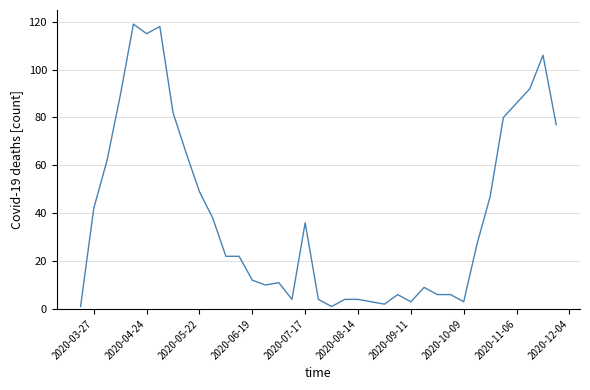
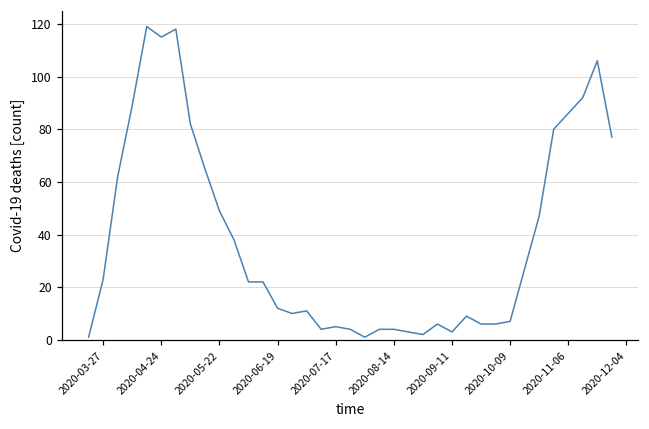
  {
-   "2020-03-27": 42,
+   "2020-03-27": 23,
    "2020-04-24": 115,
    "2020-05-22": 49,
    "2020-06-19": 12,
-   "2020-07-17": 36,
+   "2020-07-17": 5,
    "2020-08-14": 4,
    "2020-09-11": 3,
-   "2020-10-09": 3,
+   "2020-10-09": 7,
    "2020-11-06": 86
  }
